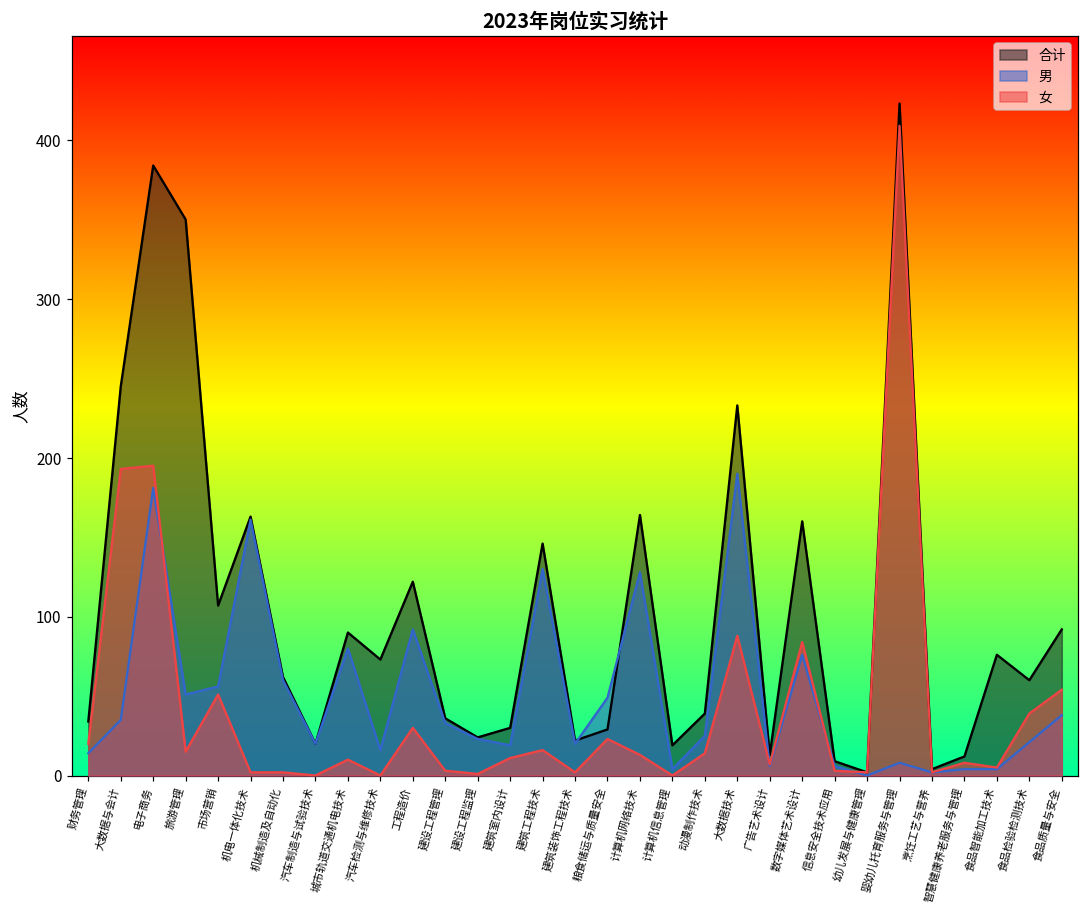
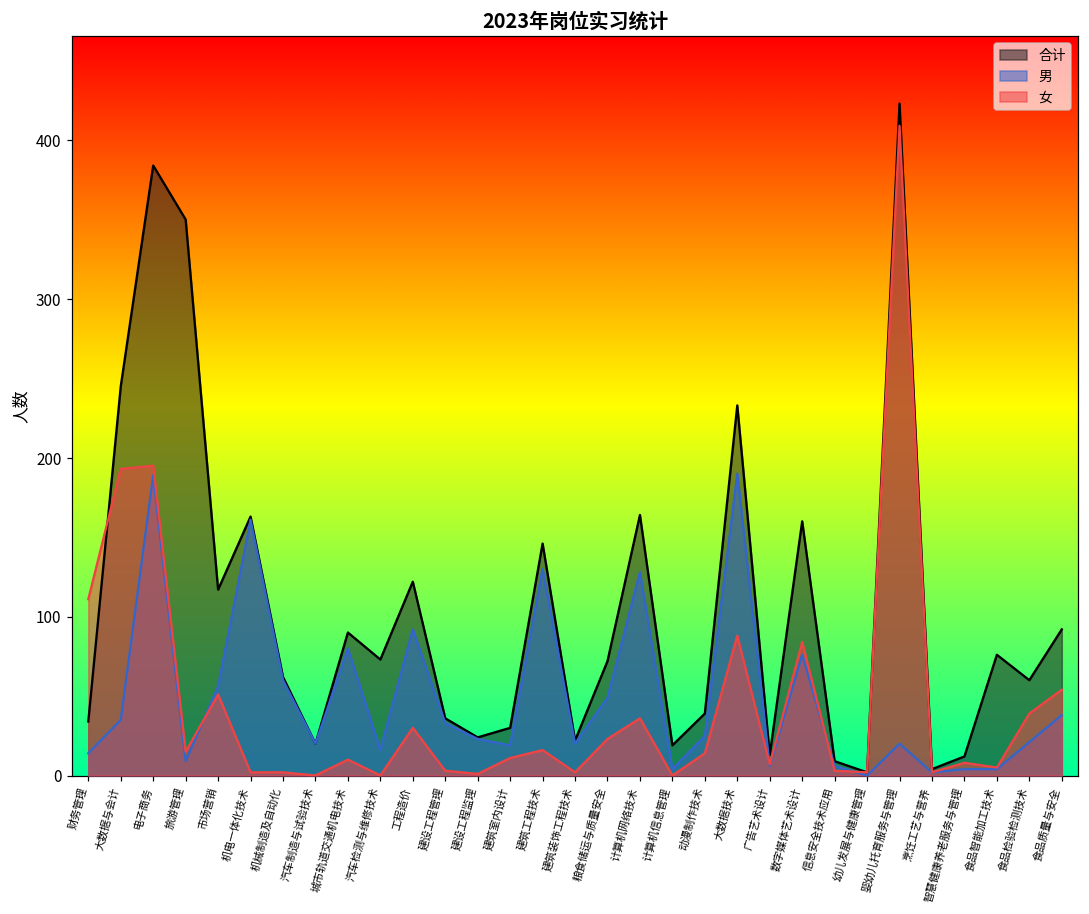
  {
    "合计": {
      "财务管理": 34,
      "大数据与会计": 245,
      "电子商务": 384,
      "旅游管理": 350,
-     "市场营销": 107,
+     "市场营销": 117,
      "机电一体化技术": 163,
      "机械制造及自动化": 62,
      "城市轨道交通机电技术": 90,
      "汽车检测与维修技术": 73,
      "工程造价": 122,
      "建设工程管理": 36,
      "建筑室内设计": 30,
      "建筑工程技术": 146,
      "建筑装饰工程技术": 22,
-     "粮食储运与质量安全": 29,
+     "粮食储运与质量安全": 72,
      "计算机网络技术": 164,
      "计算机信息管理": 19,
      "动漫制作技术": 39,
      "大数据技术": 233,
      "广告艺术设计": 13,
      "数字媒体艺术设计": 160,
      "信息安全技术应用": 9,
      "婴幼儿托育服务与管理": 423,
      "烹饪工艺与营养": 4,
      "智慧健康养老服务与管理": 12,
      "食品智能加工技术": 76,
      "食品检验检测技术": 60,
      "食品质量与安全": 92
    },
    "男": {
      "财务管理": 14,
      "大数据与会计": 35,
-     "电子商务": 181,
-     "旅游管理": 51,
+     "电子商务": 189,
+     "旅游管理": 9,
      "市场营销": 56,
      "机电一体化技术": 161,
      "机械制造及自动化": 60,
      "城市轨道交通机电技术": 80,
      "汽车检测与维修技术": 16,
      "工程造价": 92,
      "建设工程管理": 33,
      "建筑室内设计": 19,
      "建筑工程技术": 130,
      "建筑装饰工程技术": 20,
      "粮食储运与质量安全": 49,
      "计算机网络技术": 128,
      "计算机信息管理": 4,
      "动漫制作技术": 25,
      "大数据技术": 190,
      "数字媒体艺术设计": 76,
      "信息安全技术应用": 6,
      "幼儿发展与健康管理": 0,
-     "婴幼儿托育服务与管理": 8,
+     "婴幼儿托育服务与管理": 20,
      "智慧健康养老服务与管理": 4,
      "食品检验检测技术": 21,
      "食品质量与安全": 38
    },
    "女": {
-     "财务管理": 20,
+     "财务管理": 111,
      "大数据与会计": 193,
      "电子商务": 195,
      "旅游管理": 15,
      "市场营销": 51,
      "机电一体化技术": 2,
      "机械制造及自动化": 2,
      "汽车制造与试验技术": 0,
      "城市轨道交通机电技术": 10,
      "汽车检测与维修技术": 0,
      "工程造价": 30,
      "建设工程管理": 3,
      "建设工程监理": 1,
      "建筑室内设计": 11,
      "建筑工程技术": 16,
      "建筑装饰工程技术": 2,
      "粮食储运与质量安全": 23,
-     "计算机网络技术": 13,
+     "计算机网络技术": 36,
      "计算机信息管理": 0,
      "动漫制作技术": 14,
      "大数据技术": 88,
      "数字媒体艺术设计": 84,
      "信息安全技术应用": 3,
      "婴幼儿托育服务与管理": 409,
      "智慧健康养老服务与管理": 8,
      "食品检验检测技术": 39,
      "食品质量与安全": 54
    }
  }
